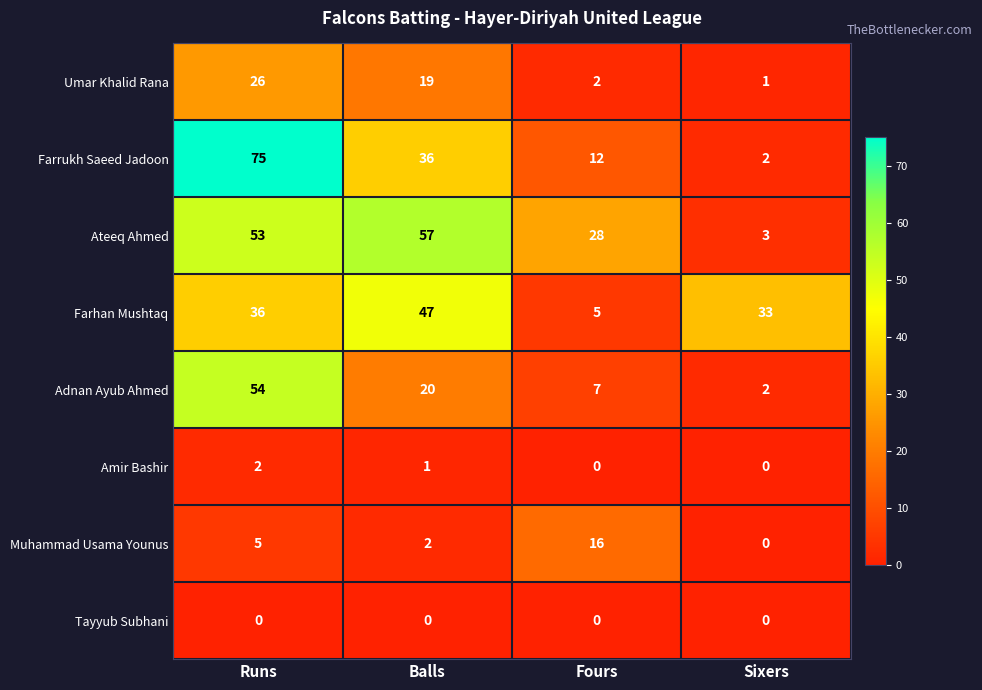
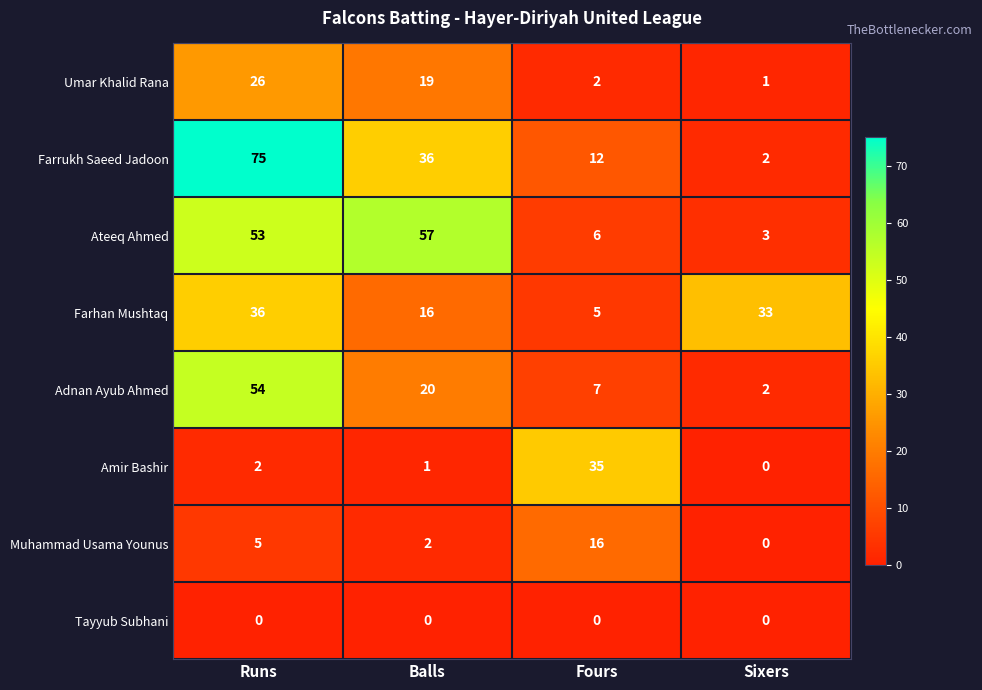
  {
    "Umar Khalid Rana": {
      "Runs": 26,
      "Balls": 19,
      "Fours": 2,
      "Sixers": 1
    },
    "Farrukh Saeed Jadoon": {
      "Runs": 75,
      "Balls": 36,
      "Fours": 12,
      "Sixers": 2
    },
    "Ateeq Ahmed": {
      "Runs": 53,
      "Balls": 57,
-     "Fours": 28,
+     "Fours": 6,
      "Sixers": 3
    },
    "Farhan Mushtaq": {
      "Runs": 36,
-     "Balls": 47,
+     "Balls": 16,
      "Fours": 5,
      "Sixers": 33
    },
    "Adnan Ayub Ahmed": {
      "Runs": 54,
      "Balls": 20,
      "Fours": 7,
      "Sixers": 2
    },
    "Amir Bashir": {
      "Runs": 2,
      "Balls": 1,
-     "Fours": 0,
+     "Fours": 35,
      "Sixers": 0
    },
    "Muhammad Usama Younus": {
      "Runs": 5,
      "Balls": 2,
      "Fours": 16,
      "Sixers": 0
    },
    "Tayyub Subhani": {
      "Runs": 0,
      "Balls": 0,
      "Fours": 0,
      "Sixers": 0
    }
  }
